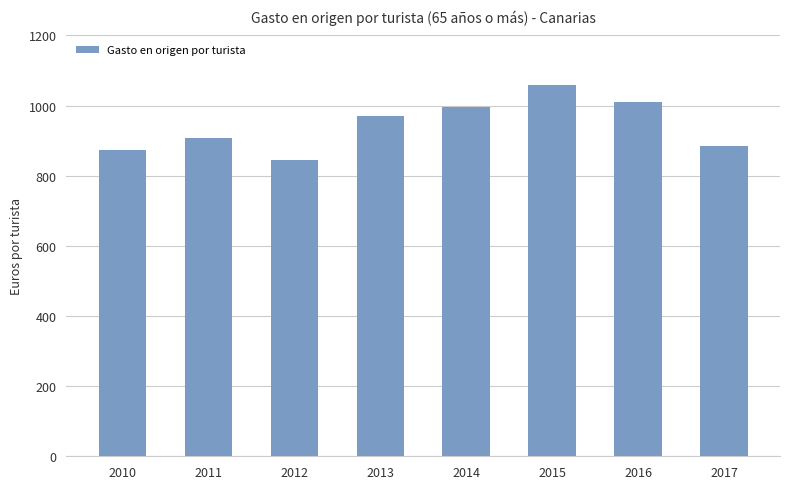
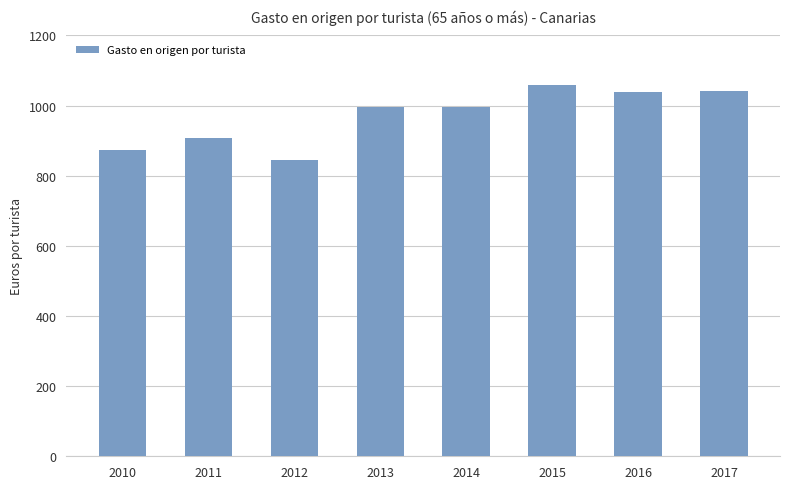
  {
    "2010": 870,
    "2011": 910,
    "2012": 850,
-   "2013": 970,
+   "2013": 1000,
    "2014": 1000,
    "2015": 1060,
-   "2016": 1010,
-   "2017": 880
+   "2016": 1040,
+   "2017": 1040
  }
